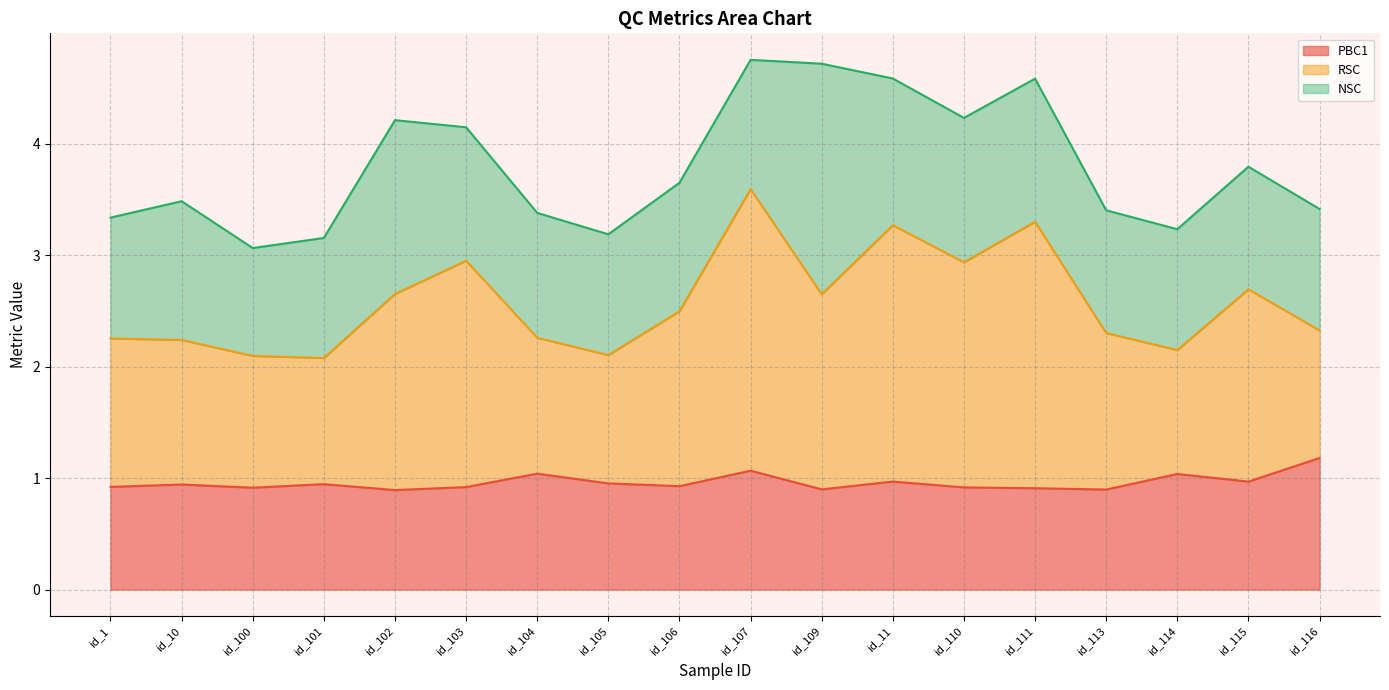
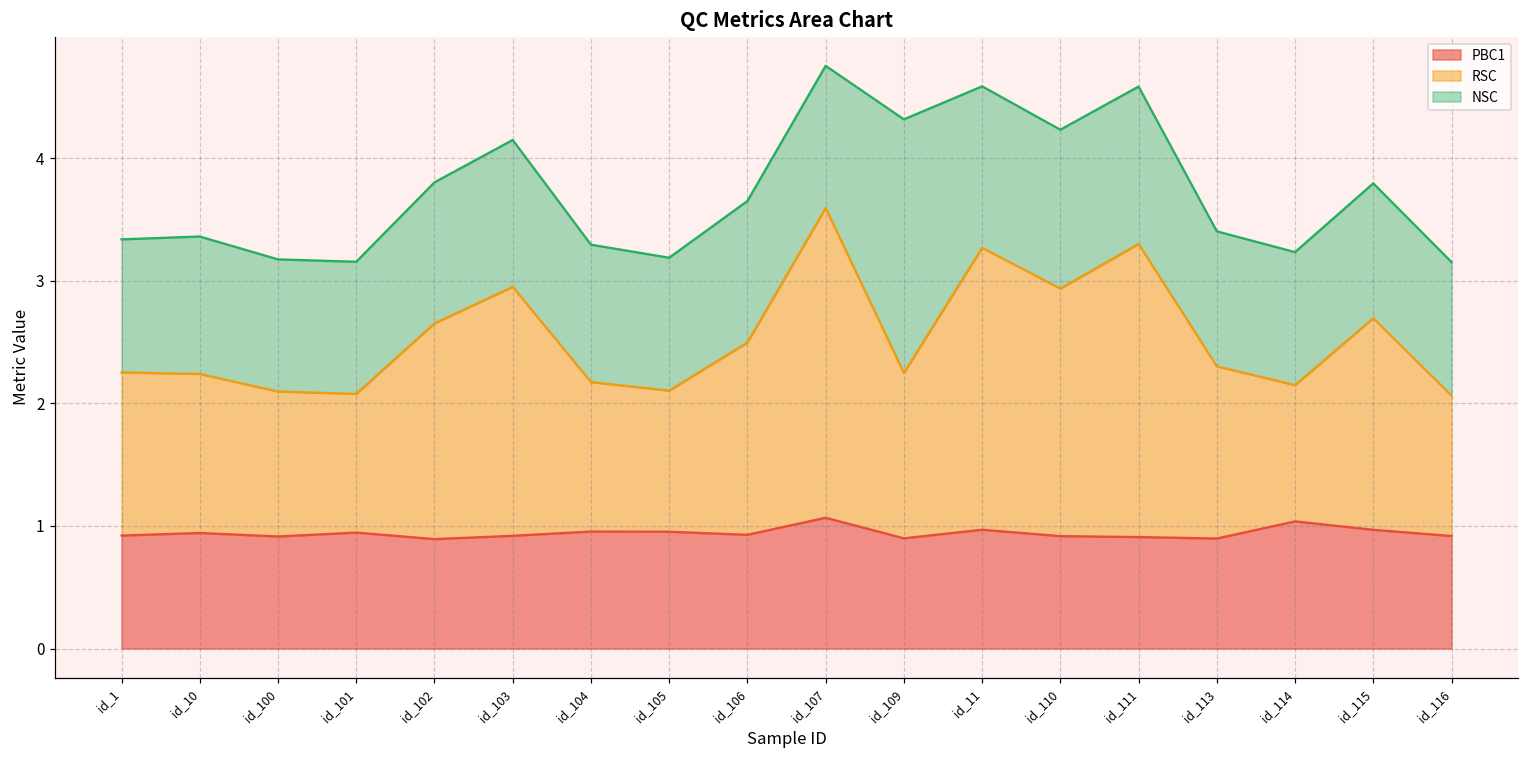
  {
    "PBC1": {
      "id_1": 0.92,
      "id_10": 0.94,
      "id_100": 0.91,
      "id_101": 0.95,
      "id_102": 0.89,
      "id_103": 0.92,
-     "id_104": 1.04,
+     "id_104": 0.95,
      "id_105": 0.95,
      "id_106": 0.93,
      "id_107": 1.07,
      "id_109": 0.90,
      "id_11": 0.97,
      "id_110": 0.92,
      "id_111": 0.91,
      "id_113": 0.90,
      "id_114": 1.04,
      "id_115": 0.97,
-     "id_116": 1.18
+     "id_116": 0.92
    },
    "RSC": {
      "id_1": 1.33,
      "id_10": 1.30,
      "id_100": 1.18,
      "id_101": 1.13,
      "id_102": 1.76,
      "id_103": 2.03,
      "id_104": 1.22,
      "id_105": 1.15,
      "id_106": 1.57,
      "id_107": 2.53,
-     "id_109": 1.75,
+     "id_109": 1.35,
      "id_11": 2.30,
      "id_110": 2.02,
      "id_111": 2.39,
      "id_113": 1.40,
      "id_114": 1.11,
      "id_115": 1.73,
      "id_116": 1.15
    },
    "NSC": {
      "id_1": 1.09,
-     "id_10": 1.25,
-     "id_100": 0.97,
+     "id_10": 1.12,
+     "id_100": 1.08,
      "id_101": 1.08,
-     "id_102": 1.56,
+     "id_102": 1.15,
      "id_103": 1.20,
      "id_104": 1.12,
      "id_105": 1.08,
      "id_106": 1.15,
      "id_107": 1.16,
      "id_109": 2.07,
      "id_11": 1.32,
      "id_110": 1.30,
      "id_111": 1.28,
      "id_113": 1.10,
      "id_114": 1.08,
      "id_115": 1.10,
      "id_116": 1.09
    }
  }
